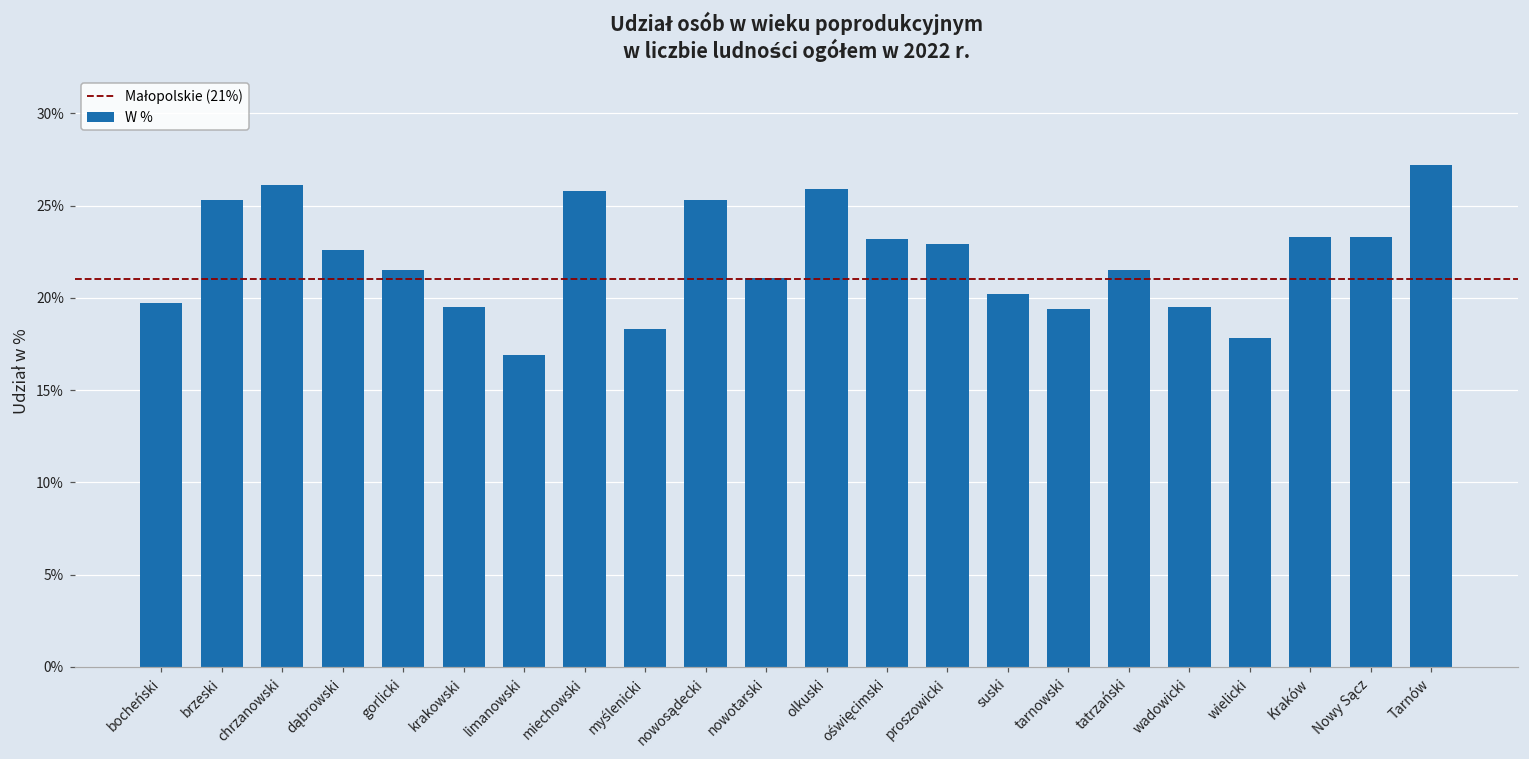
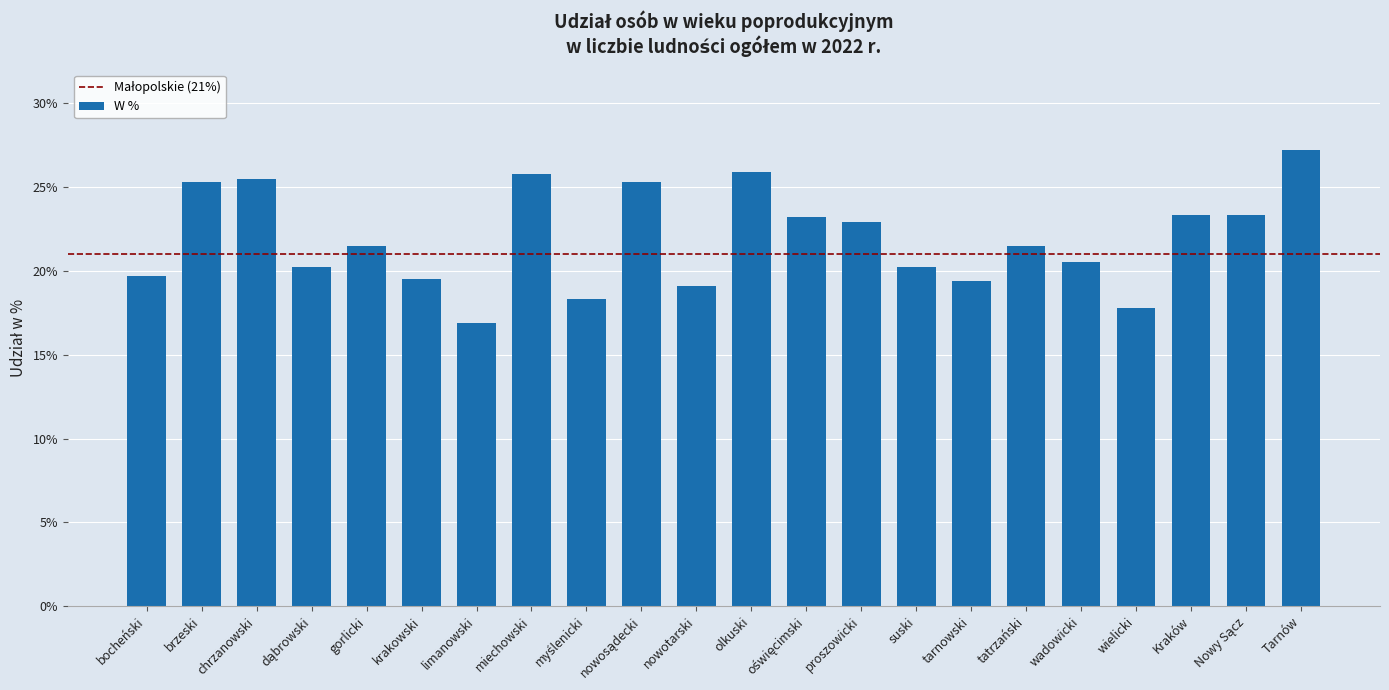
  {
    "bocheński": "19.7%",
    "brzeski": "25.3%",
-   "chrzanowski": "26.1%",
-   "dąbrowski": "22.6%",
+   "chrzanowski": "25.5%",
+   "dąbrowski": "20.2%",
    "gorlicki": "21.5%",
    "krakowski": "19.5%",
    "limanowski": "16.9%",
    "miechowski": "25.8%",
    "myślenicki": "18.3%",
    "nowosądecki": "25.3%",
-   "nowotarski": "21.1%",
+   "nowotarski": "19.1%",
    "olkuski": "25.9%",
    "oświęcimski": "23.2%",
    "proszowicki": "22.9%",
    "suski": "20.2%",
    "tarnowski": "19.4%",
    "tatrzański": "21.5%",
-   "wadowicki": "19.5%",
+   "wadowicki": "20.5%",
    "wielicki": "17.8%",
    "Kraków": "23.3%",
    "Nowy Sącz": "23.3%",
    "Tarnów": "27.2%"
  }
